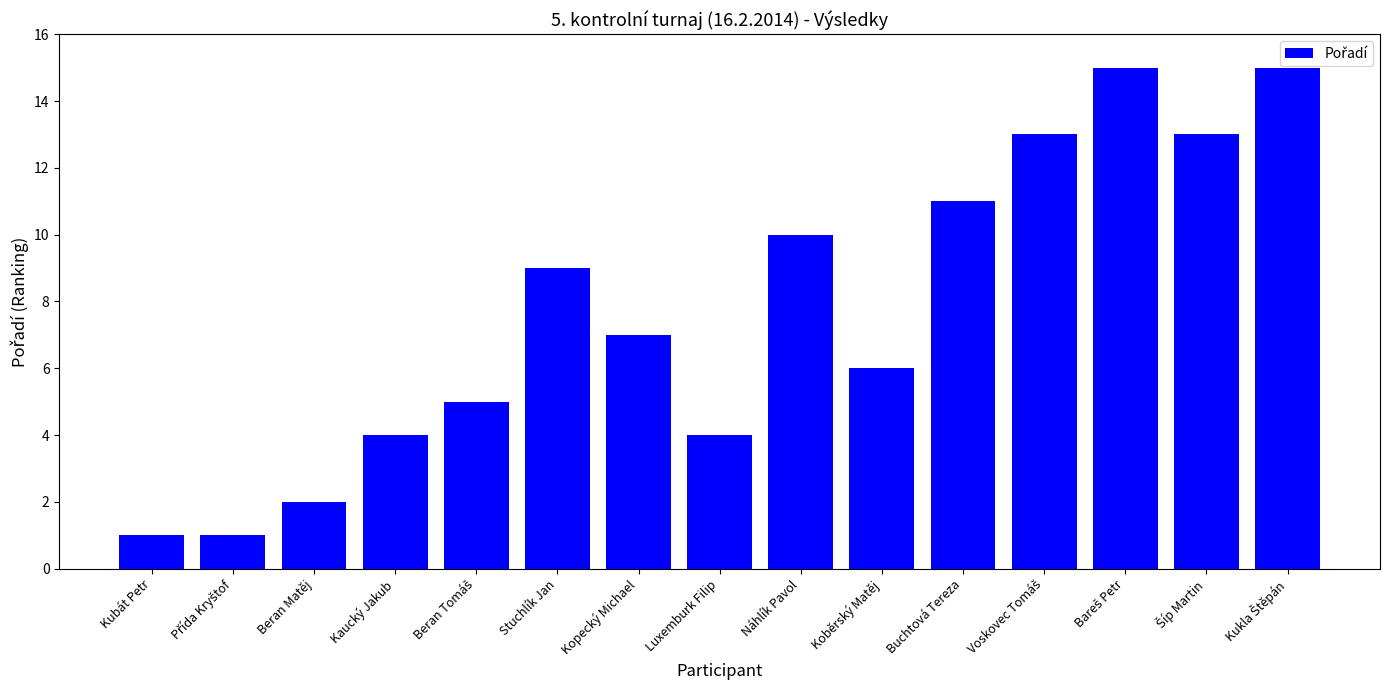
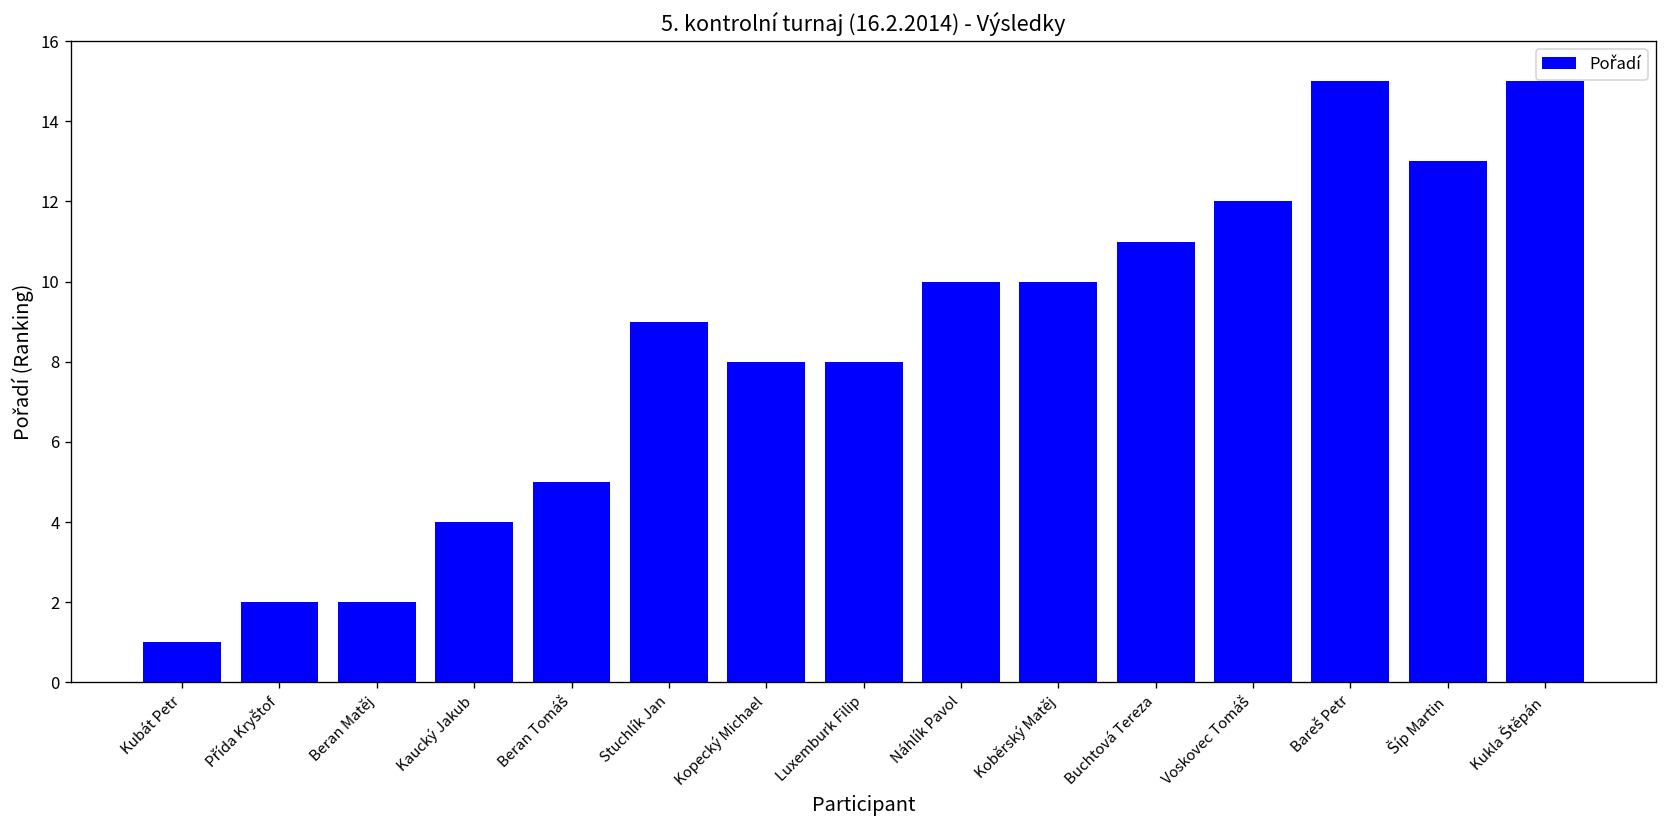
  {
    "Kubát Petr": 1,
-   "Přída Kryštof": 1,
+   "Přída Kryštof": 2,
    "Beran Matěj": 2,
    "Kaucký Jakub": 4,
    "Beran Tomáš": 5,
    "Stuchlík Jan": 9,
-   "Kopecký Michael": 7,
-   "Luxemburk Filip": 4,
+   "Kopecký Michael": 8,
+   "Luxemburk Filip": 8,
    "Náhlík Pavol": 10,
-   "Koběrský Matěj": 6,
+   "Koběrský Matěj": 10,
    "Buchtová Tereza": 11,
-   "Voskovec Tomáš": 13,
+   "Voskovec Tomáš": 12,
    "Bareš Petr": 15,
    "Šíp Martin": 13,
    "Kukla Štěpán": 15
  }
